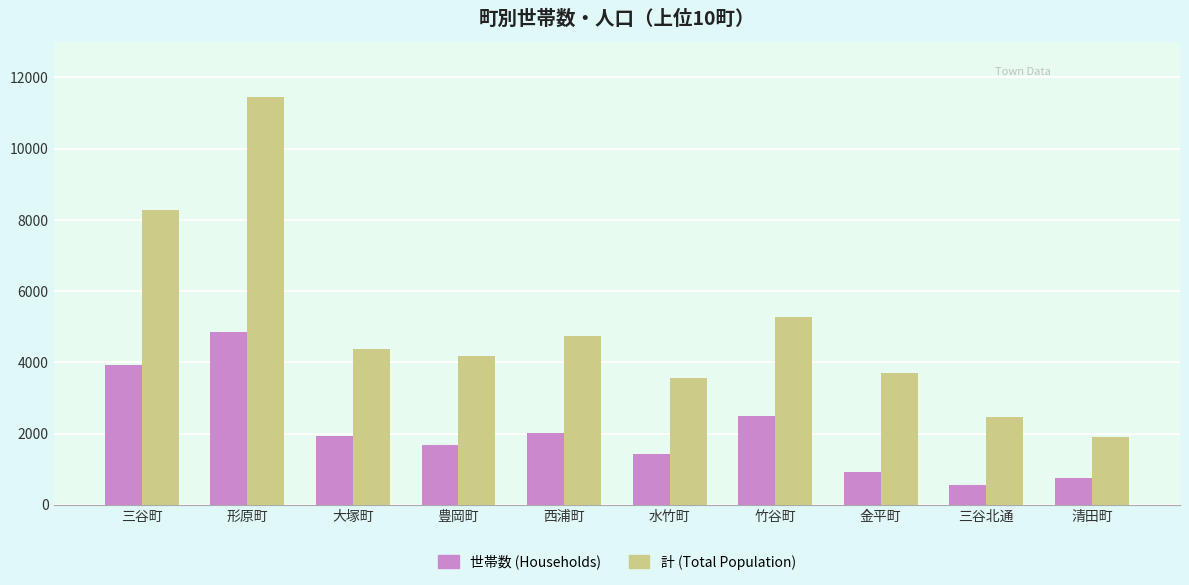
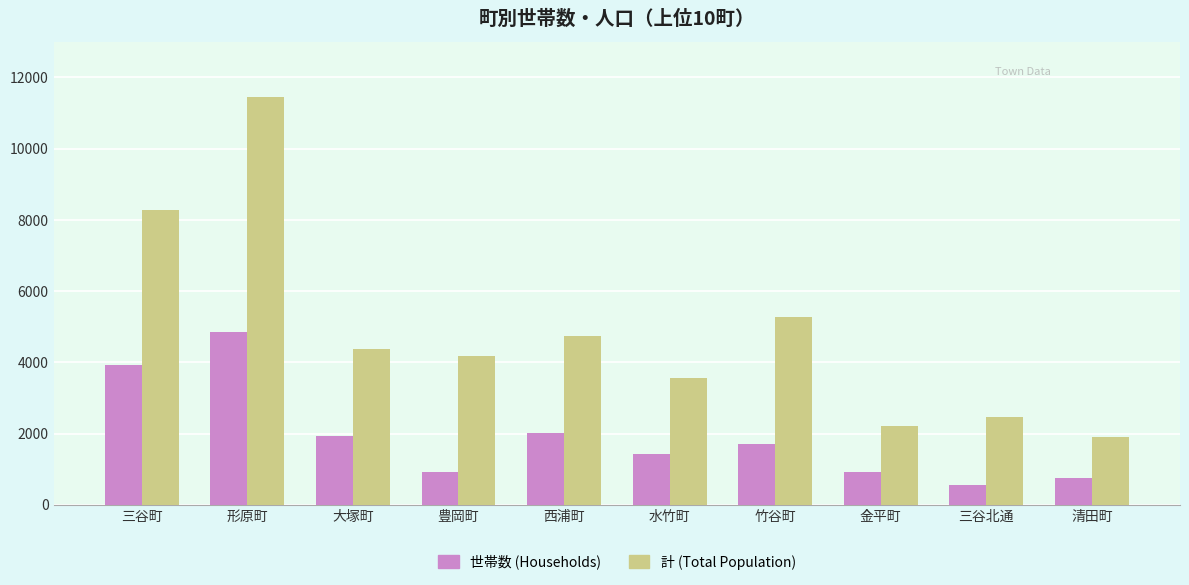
  {
    "世帯数 (Households)": {
      "三谷町": 3900,
      "形原町": 4800,
      "大塚町": 1900,
-     "豊岡町": 1700,
+     "豊岡町": 900,
      "西浦町": 2000,
      "水竹町": 1400,
-     "竹谷町": 2500,
+     "竹谷町": 1700,
      "金平町": 900,
      "三谷北通": 600,
      "清田町": 700
    },
    "計 (Total Population)": {
      "三谷町": 8300,
      "形原町": 11400,
      "大塚町": 4400,
      "豊岡町": 4200,
      "西浦町": 4800,
      "水竹町": 3600,
      "竹谷町": 5300,
-     "金平町": 3700,
+     "金平町": 2200,
      "三谷北通": 2500,
      "清田町": 1900
    }
  }
